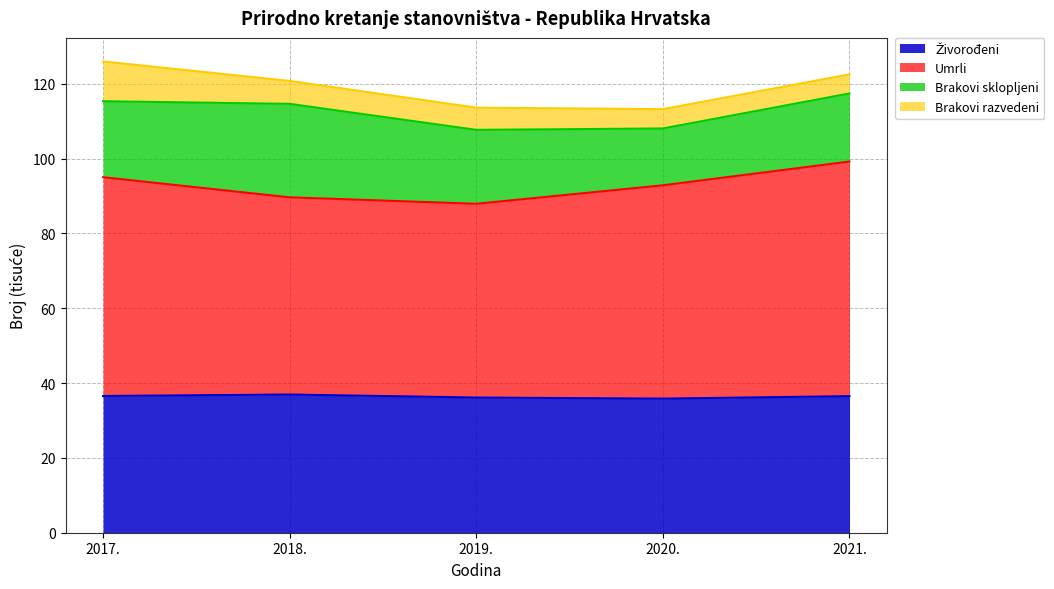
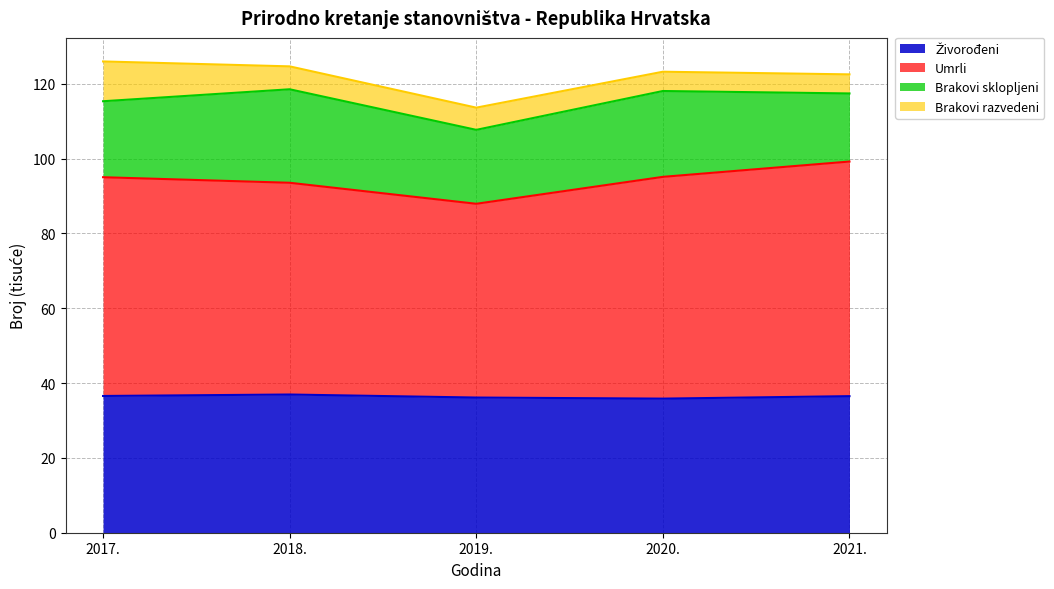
  {
    "Živorođeni": {
      "2017.": 37,
      "2018.": 37,
      "2019.": 36,
      "2020.": 36,
      "2021.": 37
    },
    "Umrli": {
      "2017.": 58,
-     "2018.": 53,
+     "2018.": 57,
      "2019.": 52,
-     "2020.": 57,
+     "2020.": 59,
      "2021.": 63
    },
    "Brakovi sklopljeni": {
      "2017.": 20,
      "2018.": 25,
      "2019.": 20,
-     "2020.": 15,
+     "2020.": 23,
      "2021.": 18
    },
    "Brakovi razvedeni": {
      "2017.": 11,
      "2018.": 6,
      "2019.": 6,
      "2020.": 5,
      "2021.": 5
    }
  }
